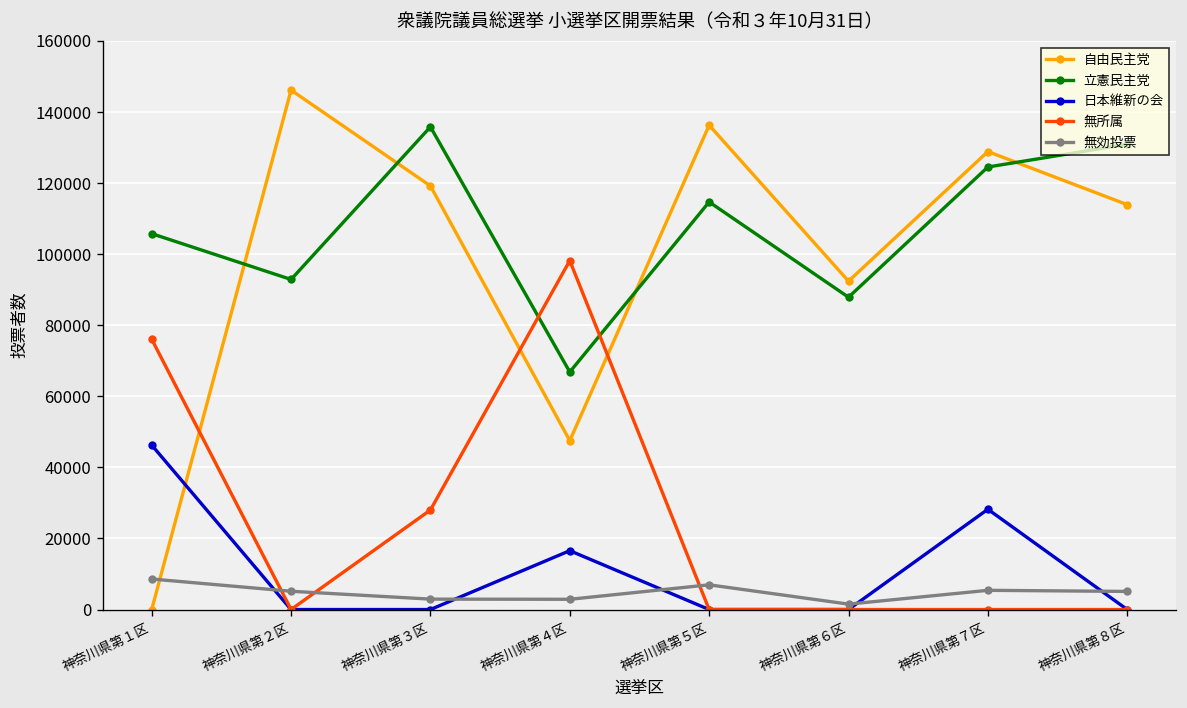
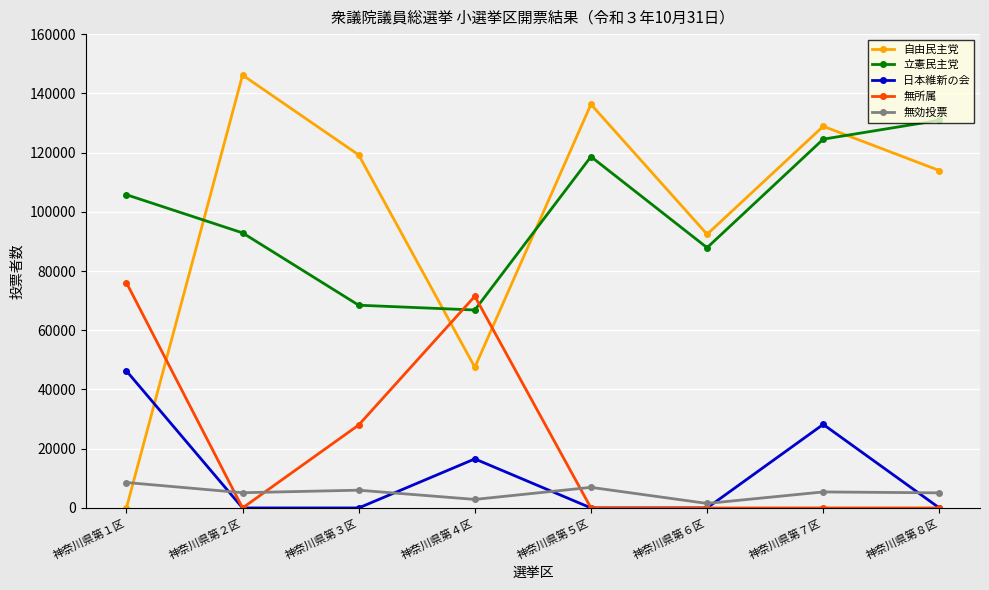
  {
    "自由民主党": {
      "神奈川県第１区": 0,
      "神奈川県第２区": 146000,
      "神奈川県第３区": 119000,
      "神奈川県第４区": 48000,
      "神奈川県第５区": 136000,
      "神奈川県第６区": 92000,
      "神奈川県第７区": 129000,
      "神奈川県第８区": 114000
    },
    "立憲民主党": {
      "神奈川県第１区": 106000,
      "神奈川県第２区": 93000,
-     "神奈川県第３区": 136000,
+     "神奈川県第３区": 68000,
      "神奈川県第４区": 67000,
-     "神奈川県第５区": 115000,
+     "神奈川県第５区": 119000,
      "神奈川県第６区": 88000,
      "神奈川県第７区": 125000
    },
    "日本維新の会": {
      "神奈川県第１区": 46000,
      "神奈川県第３区": 0,
      "神奈川県第４区": 17000,
      "神奈川県第７区": 28000
    },
    "無所属": {
      "神奈川県第１区": 76000,
      "神奈川県第３区": 28000,
-     "神奈川県第４区": 98000,
+     "神奈川県第４区": 71000,
      "神奈川県第７区": 0
    },
    "無効投票": {
      "神奈川県第１区": 9000,
      "神奈川県第２区": 5000,
-     "神奈川県第３区": 3000,
+     "神奈川県第３区": 6000,
      "神奈川県第４区": 3000,
      "神奈川県第５区": 7000,
      "神奈川県第６区": 2000,
      "神奈川県第７区": 5000,
      "神奈川県第８区": 5000
    }
  }
